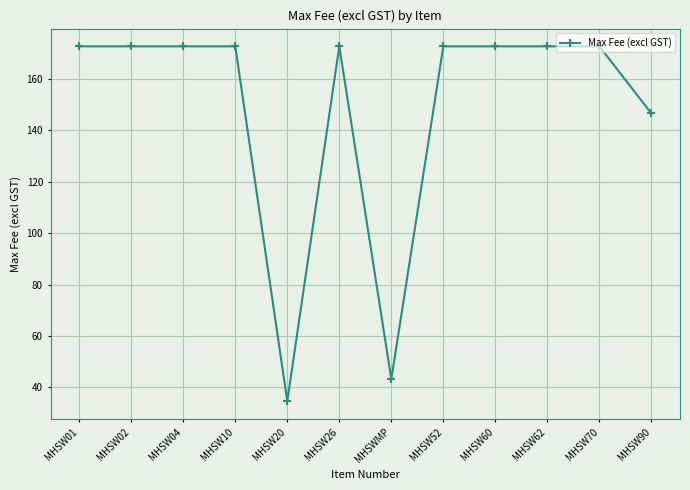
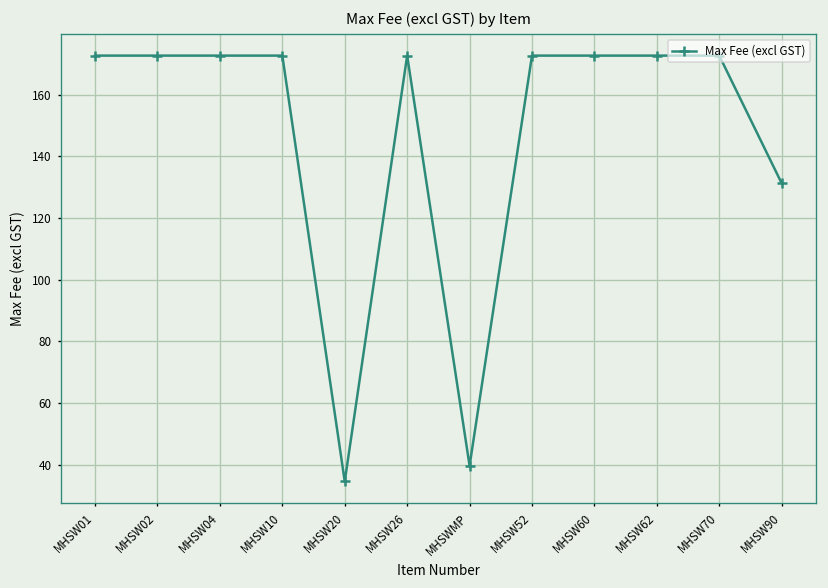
  {
    "MHSW01": 173,
    "MHSW02": 173,
    "MHSW04": 173,
    "MHSW10": 173,
    "MHSW20": 35,
    "MHSW26": 173,
-   "MHSWMP": 43,
+   "MHSWMP": 40,
    "MHSW52": 173,
    "MHSW60": 173,
    "MHSW62": 173,
-   "MHSW90": 147
+   "MHSW90": 131
  }
